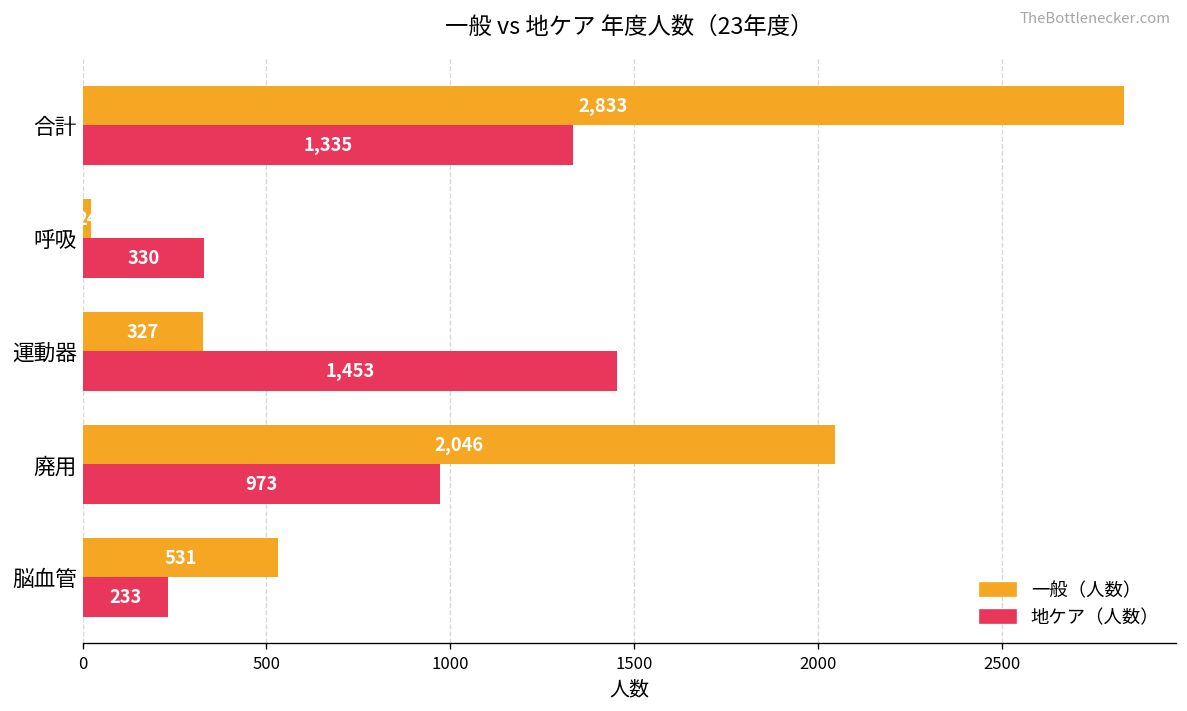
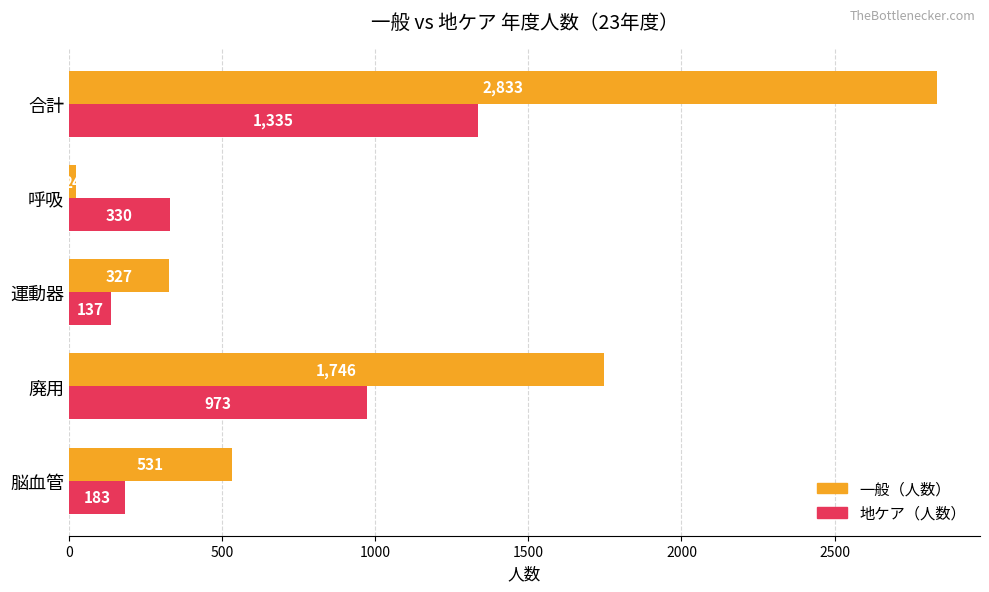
  {
    "一般（人数）": {
      "合計": "2,833",
      "運動器": "327",
-     "廃用": "2,046",
+     "廃用": "1,746",
      "脳血管": "531"
    },
    "地ケア（人数）": {
      "合計": "1,335",
      "呼吸": "330",
-     "運動器": "1,453",
+     "運動器": "137",
      "廃用": "973",
-     "脳血管": "233"
+     "脳血管": "183"
    }
  }
